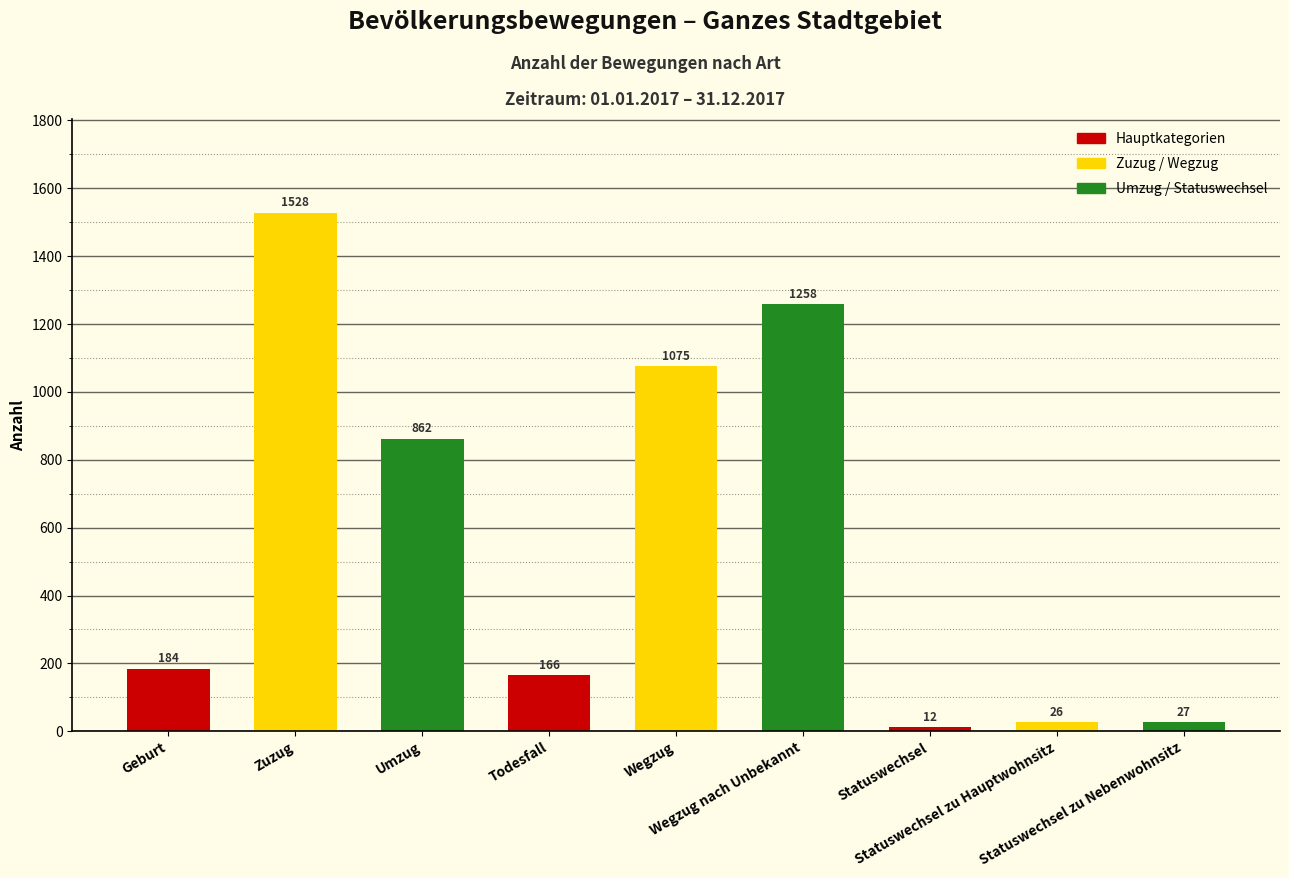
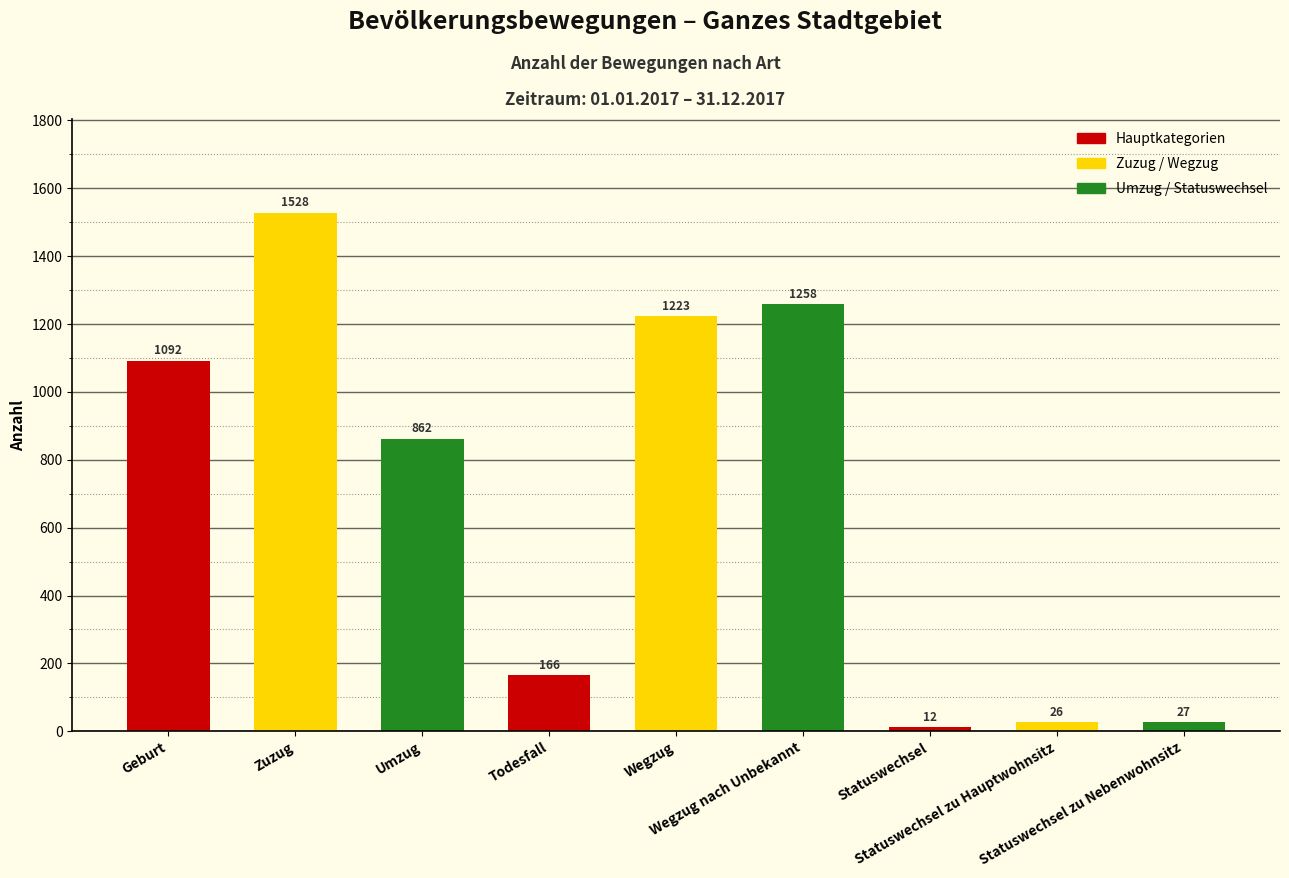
  {
-   "Geburt": 184,
+   "Geburt": 1092,
    "Zuzug": 1528,
    "Umzug": 862,
    "Todesfall": 166,
-   "Wegzug": 1075,
+   "Wegzug": 1223,
    "Wegzug nach Unbekannt": 1258,
    "Statuswechsel": 12,
    "Statuswechsel zu Hauptwohnsitz": 26,
    "Statuswechsel zu Nebenwohnsitz": 27
  }
